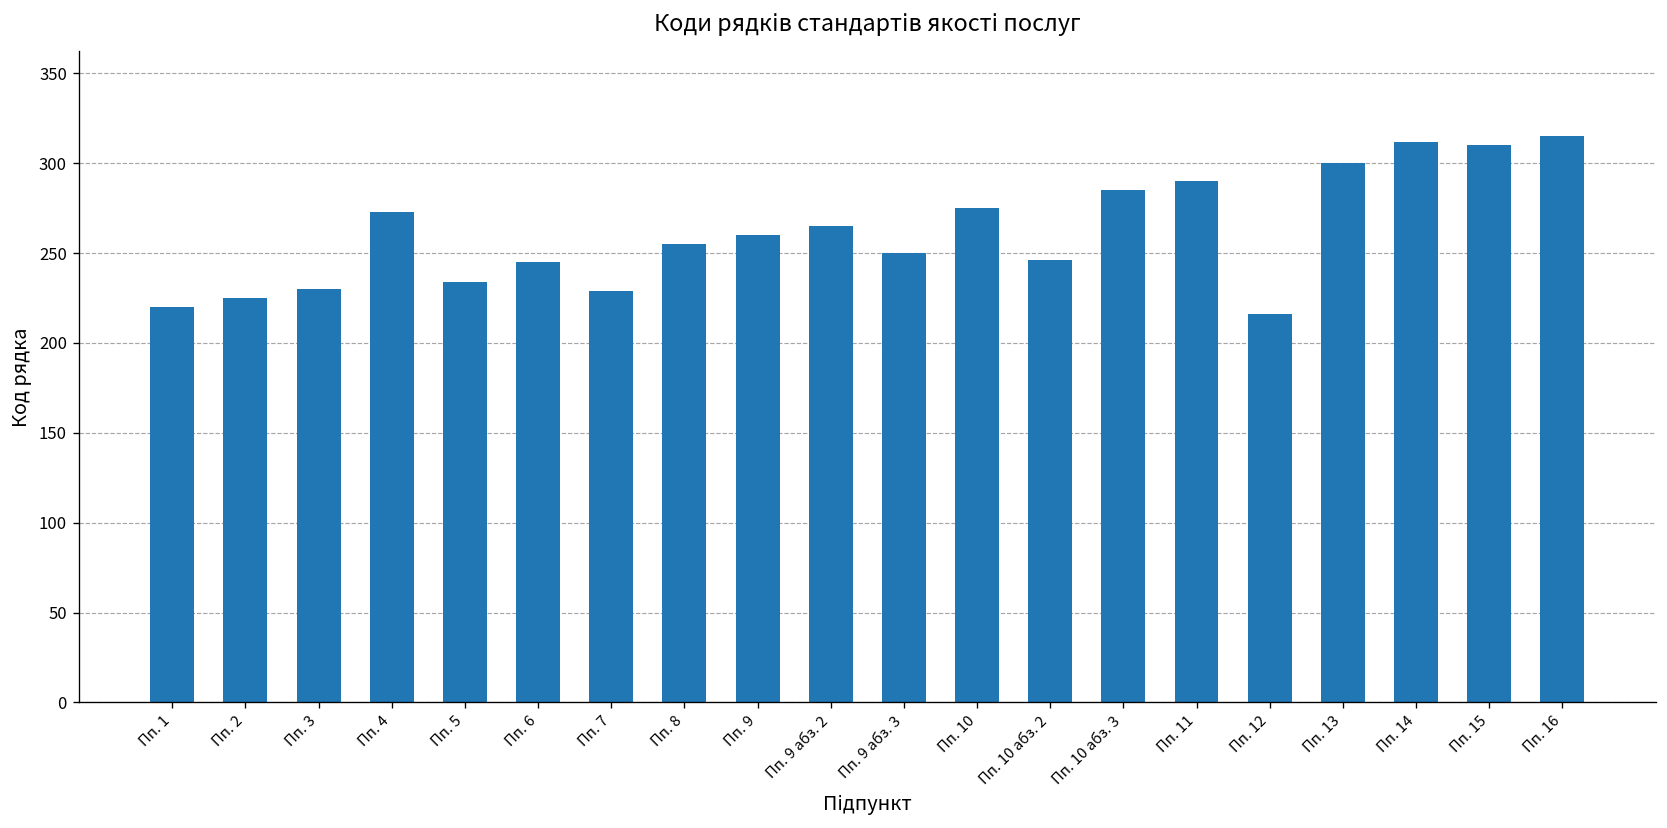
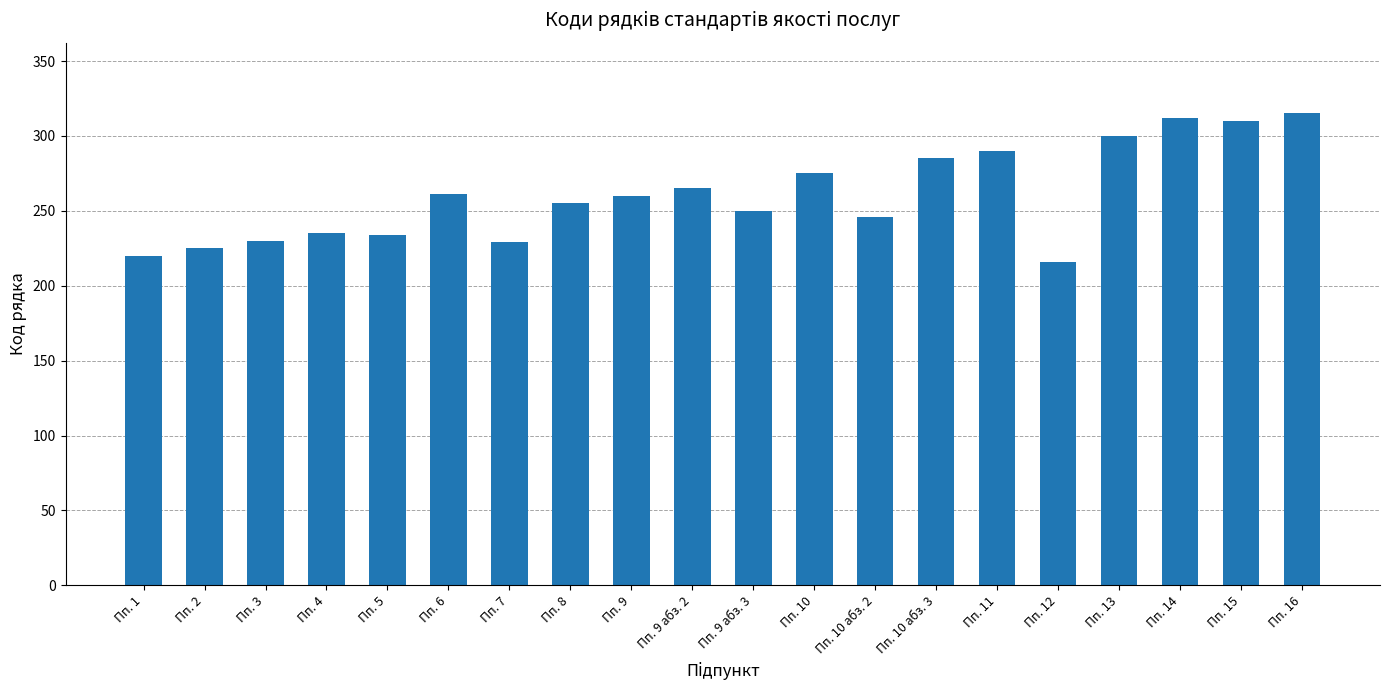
  {
    "Пп. 1": 220,
    "Пп. 2": 225,
    "Пп. 3": 230,
-   "Пп. 4": 273,
+   "Пп. 4": 235,
    "Пп. 5": 234,
-   "Пп. 6": 245,
+   "Пп. 6": 261,
    "Пп. 7": 229,
    "Пп. 8": 255,
    "Пп. 9": 260,
    "Пп. 9 абз. 2": 265,
    "Пп. 9 абз. 3": 250,
    "Пп. 10": 275,
    "Пп. 10 абз. 2": 246,
    "Пп. 10 абз. 3": 285,
    "Пп. 11": 290,
    "Пп. 12": 216,
    "Пп. 13": 300,
    "Пп. 14": 312,
    "Пп. 15": 310,
    "Пп. 16": 315
  }
